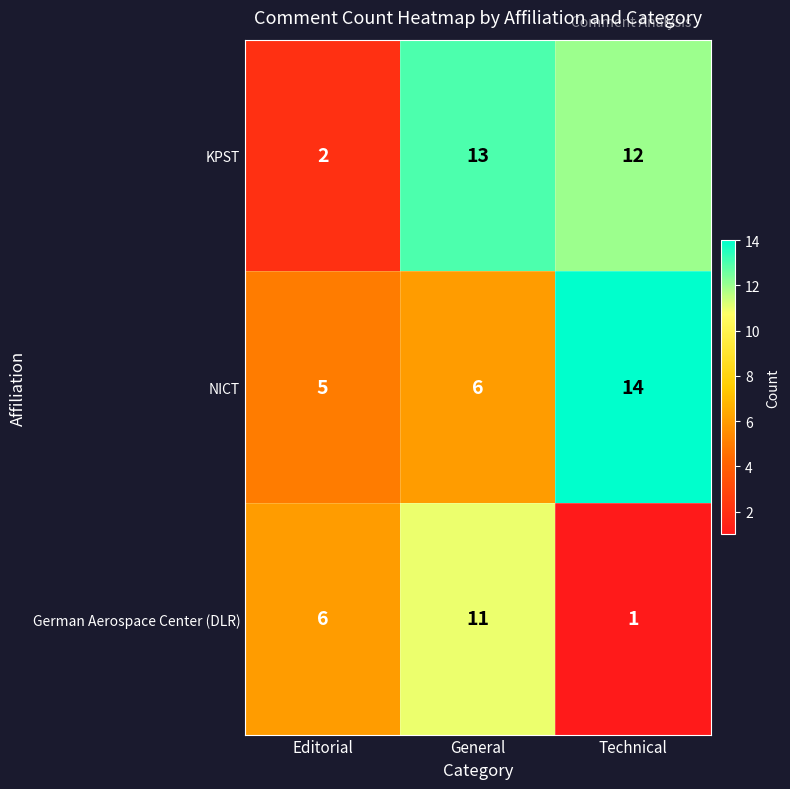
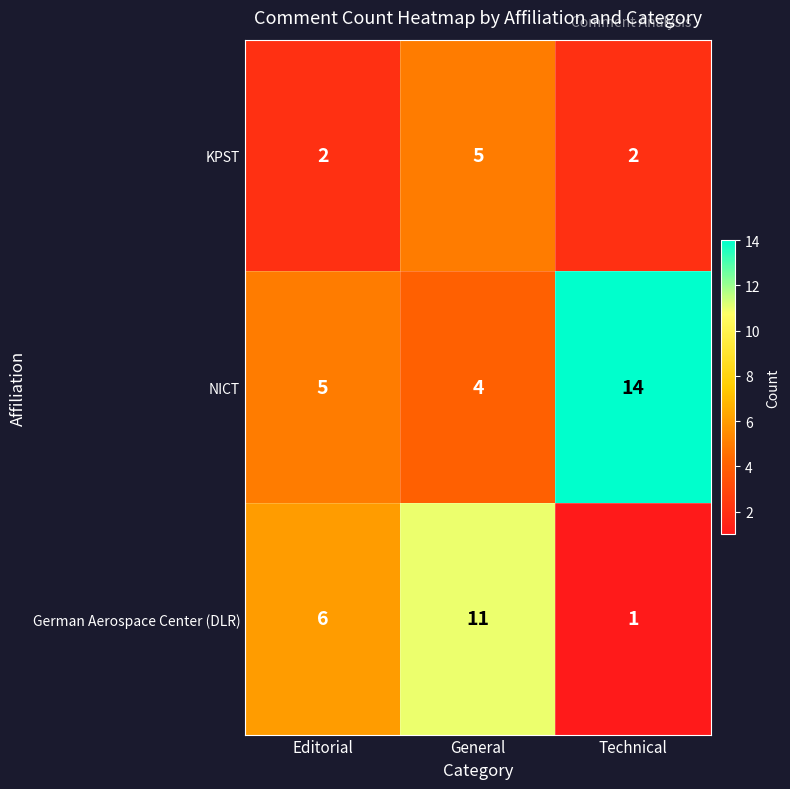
  {
    "KPST": {
      "Editorial": 2,
-     "General": 13,
-     "Technical": 12
+     "General": 5,
+     "Technical": 2
    },
    "NICT": {
      "Editorial": 5,
-     "General": 6,
+     "General": 4,
      "Technical": 14
    },
    "German Aerospace Center (DLR)": {
      "Editorial": 6,
      "General": 11,
      "Technical": 1
    }
  }
